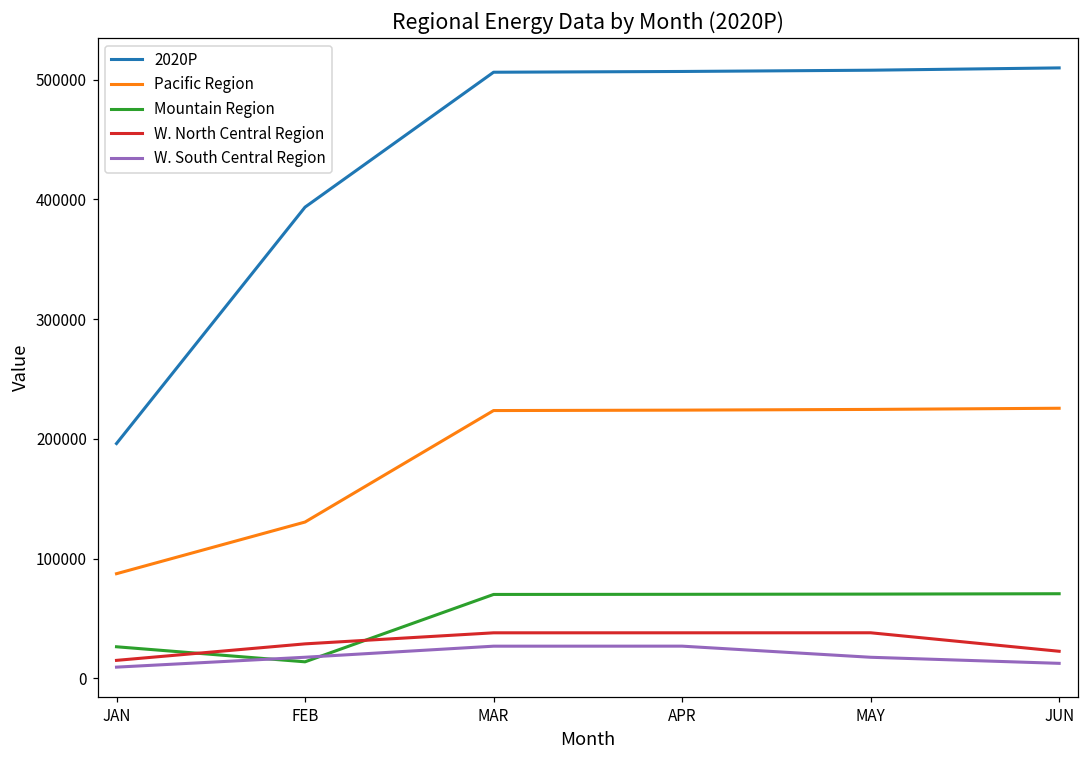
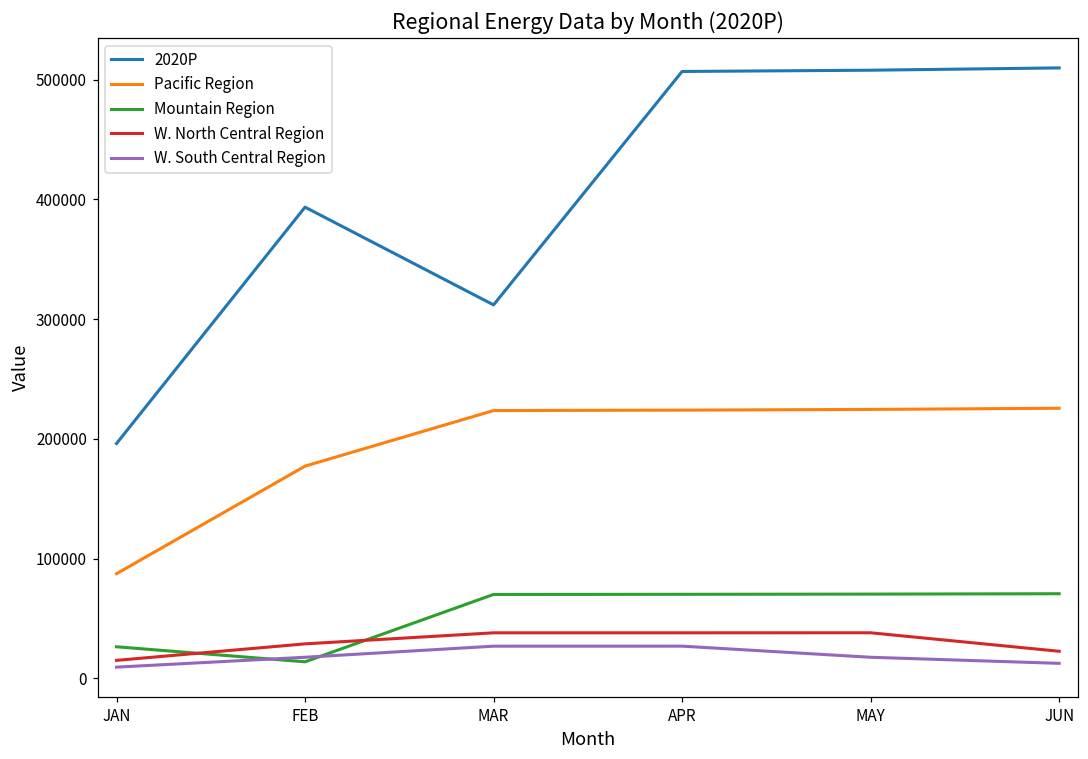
  {
    "2020P": {
      "JAN": 196000,
      "FEB": 394000,
-     "MAR": 506000,
+     "MAR": 312000,
      "APR": 507000,
      "MAY": 508000,
      "JUN": 510000
    },
    "Pacific Region": {
      "JAN": 87000,
-     "FEB": 130000,
+     "FEB": 177000,
      "MAR": 224000,
      "APR": 224000,
      "MAY": 225000,
      "JUN": 226000
    },
    "Mountain Region": {
      "JAN": 26000,
      "FEB": 14000,
      "MAR": 70000,
      "APR": 70000,
      "MAY": 70000,
      "JUN": 71000
    },
    "W. North Central Region": {
      "JAN": 15000,
      "FEB": 29000,
      "MAR": 38000,
      "APR": 38000,
      "MAY": 38000,
      "JUN": 22000
    },
    "W. South Central Region": {
      "JAN": 9000,
      "FEB": 17000,
      "MAR": 27000,
      "APR": 27000,
      "MAY": 17000,
      "JUN": 12000
    }
  }
